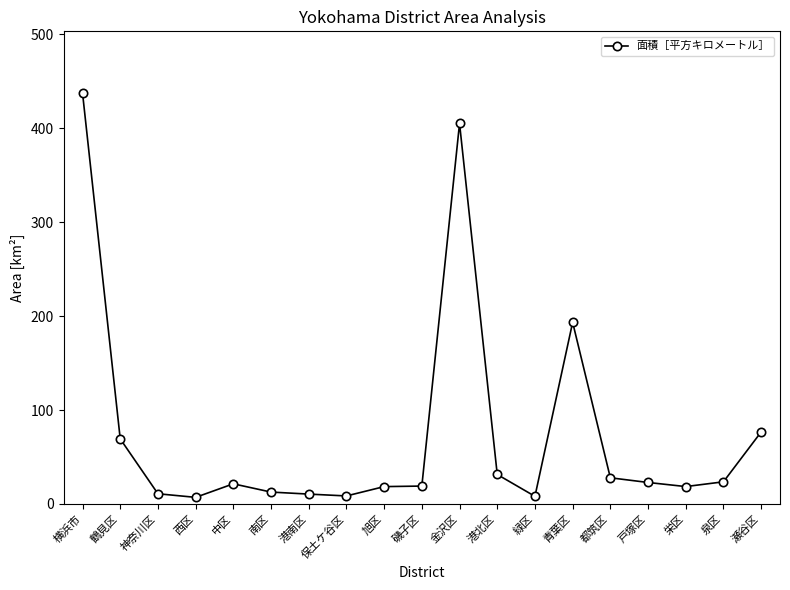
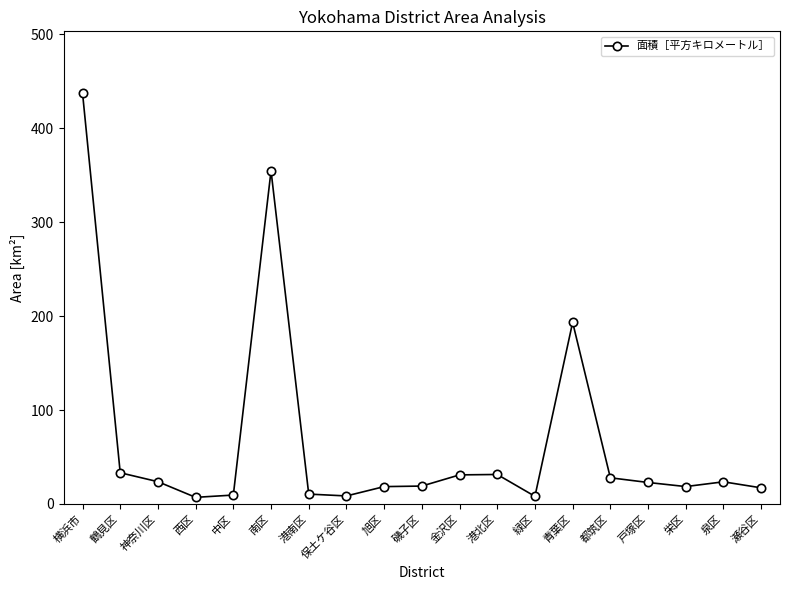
  {
    "横浜市": 440,
-   "鶴見区": 70,
-   "神奈川区": 10,
+   "鶴見区": 30,
+   "神奈川区": 20,
    "西区": 10,
-   "中区": 20,
-   "南区": 10,
+   "中区": 10,
+   "南区": 350,
    "港南区": 10,
    "保土ケ谷区": 10,
    "旭区": 20,
    "磯子区": 20,
-   "金沢区": 410,
+   "金沢区": 30,
    "港北区": 30,
    "緑区": 10,
    "青葉区": 190,
    "都筑区": 30,
    "戸塚区": 20,
    "栄区": 20,
    "泉区": 20,
-   "瀬谷区": 80
+   "瀬谷区": 20
  }
